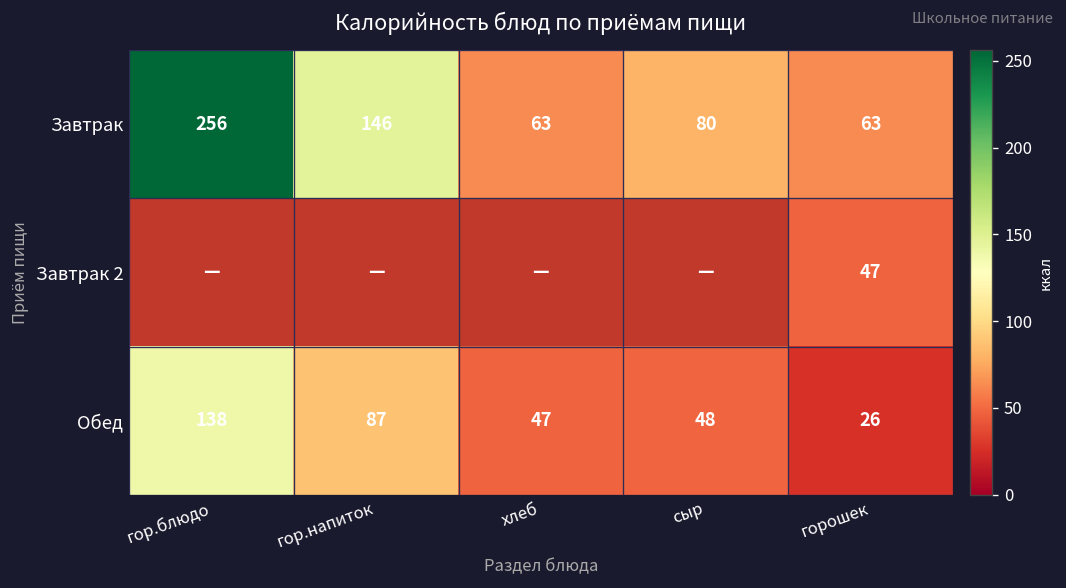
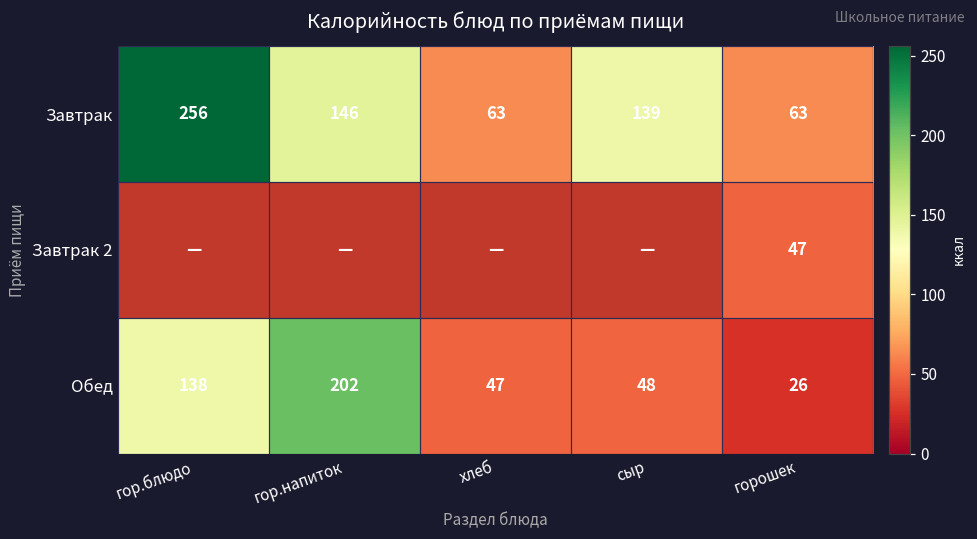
  {
    "Завтрак": {
      "гор.блюдо": 256,
      "гор.напиток": 146,
      "хлеб": 63,
-     "сыр": 80,
+     "сыр": 139,
      "горошек": 63
    },
    "Завтрак 2": {
      "горошек": 47
    },
    "Обед": {
      "гор.блюдо": 138,
-     "гор.напиток": 87,
+     "гор.напиток": 202,
      "хлеб": 47,
      "сыр": 48,
      "горошек": 26
    }
  }
